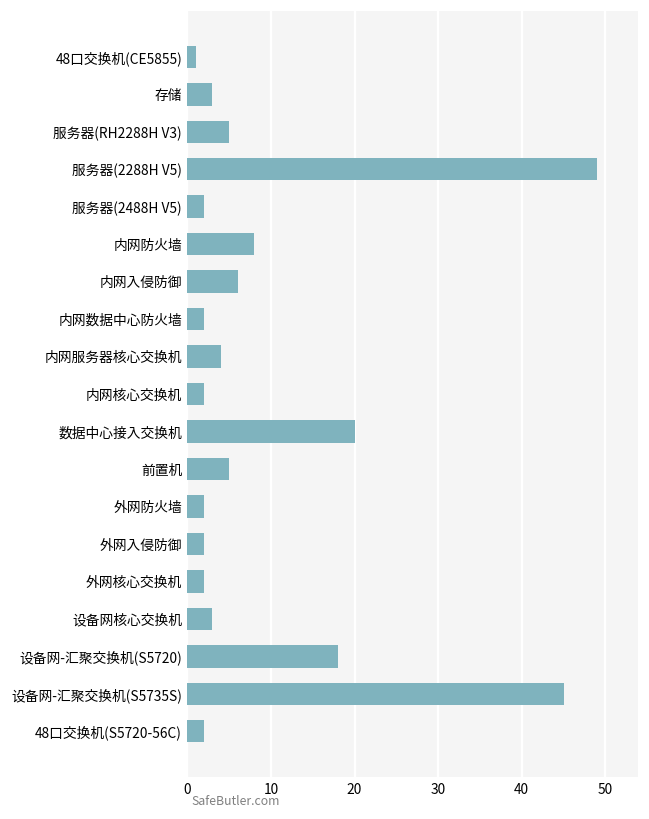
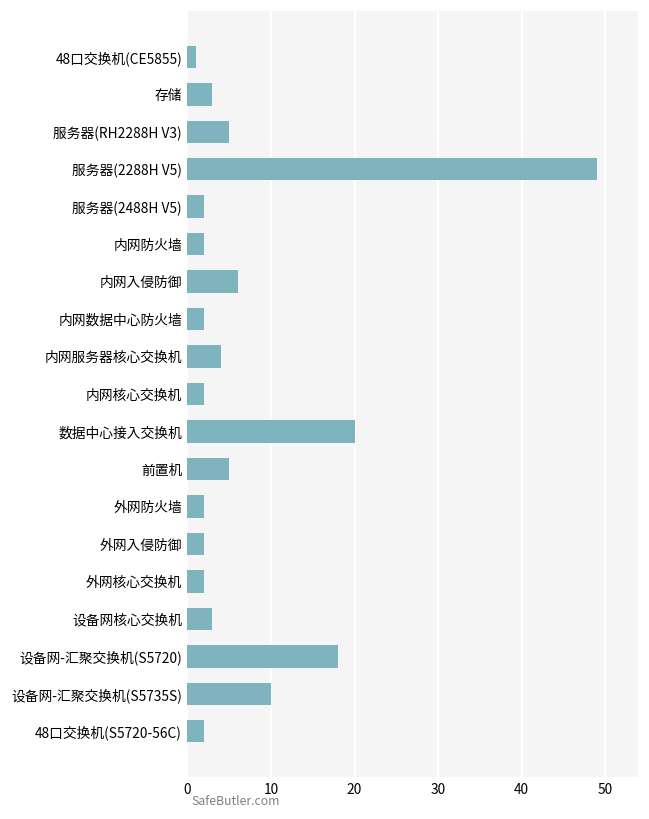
  {
    "48口交换机(CE5855)": 1,
    "存储": 3,
    "服务器(RH2288H V3)": 5,
    "服务器(2288H V5)": 49,
    "服务器(2488H V5)": 2,
-   "内网防火墙": 8,
+   "内网防火墙": 2,
    "内网入侵防御": 6,
    "内网数据中心防火墙": 2,
    "内网服务器核心交换机": 4,
    "内网核心交换机": 2,
    "数据中心接入交换机": 20,
    "前置机": 5,
    "外网防火墙": 2,
    "外网入侵防御": 2,
    "外网核心交换机": 2,
    "设备网核心交换机": 3,
    "设备网-汇聚交换机(S5720)": 18,
-   "设备网-汇聚交换机(S5735S)": 45,
+   "设备网-汇聚交换机(S5735S)": 10,
    "48口交换机(S5720-56C)": 2
  }
